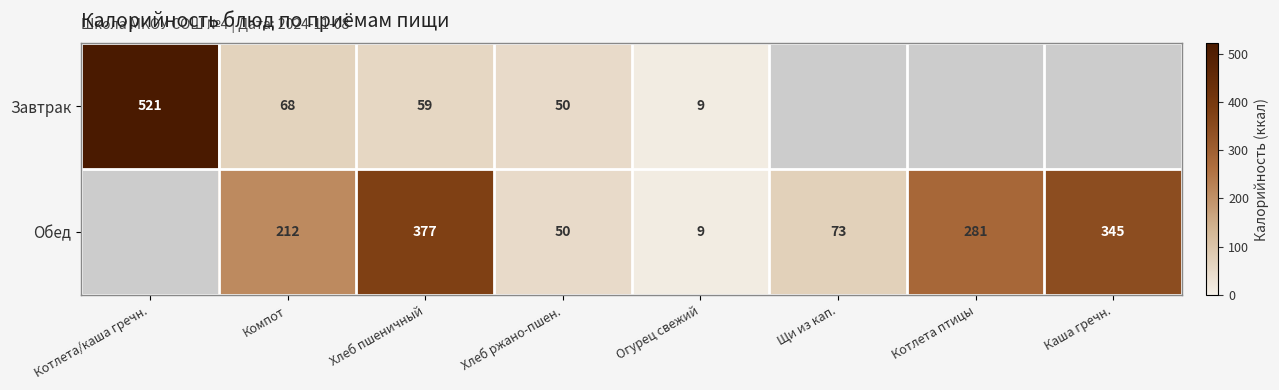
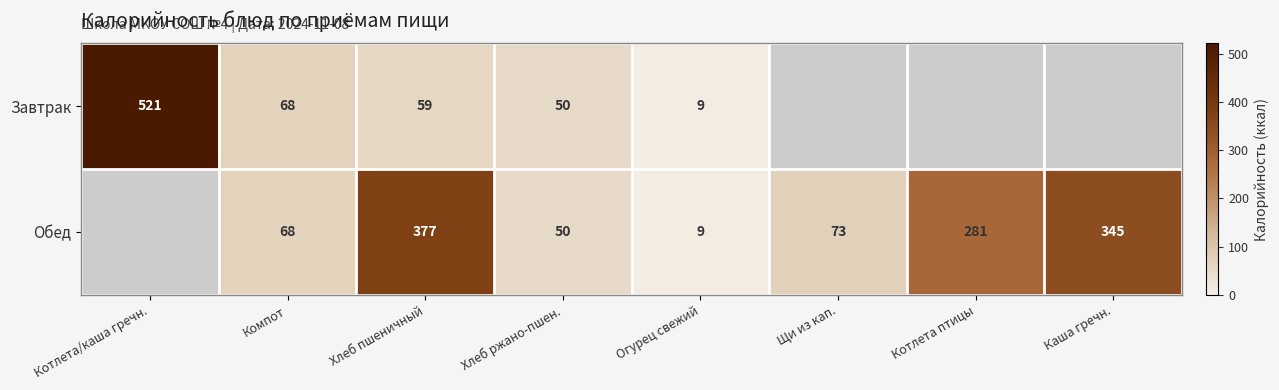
  {
    "Завтрак": {
      "Котлета/каша гречн.": 521,
      "Компот": 68,
      "Хлеб пшеничный": 59,
      "Хлеб ржано-пшен.": 50,
      "Огурец свежий": 9
    },
    "Обед": {
-     "Компот": 212,
+     "Компот": 68,
      "Хлеб пшеничный": 377,
      "Хлеб ржано-пшен.": 50,
      "Огурец свежий": 9,
      "Щи из кап.": 73,
      "Котлета птицы": 281,
      "Каша гречн.": 345
    }
  }
